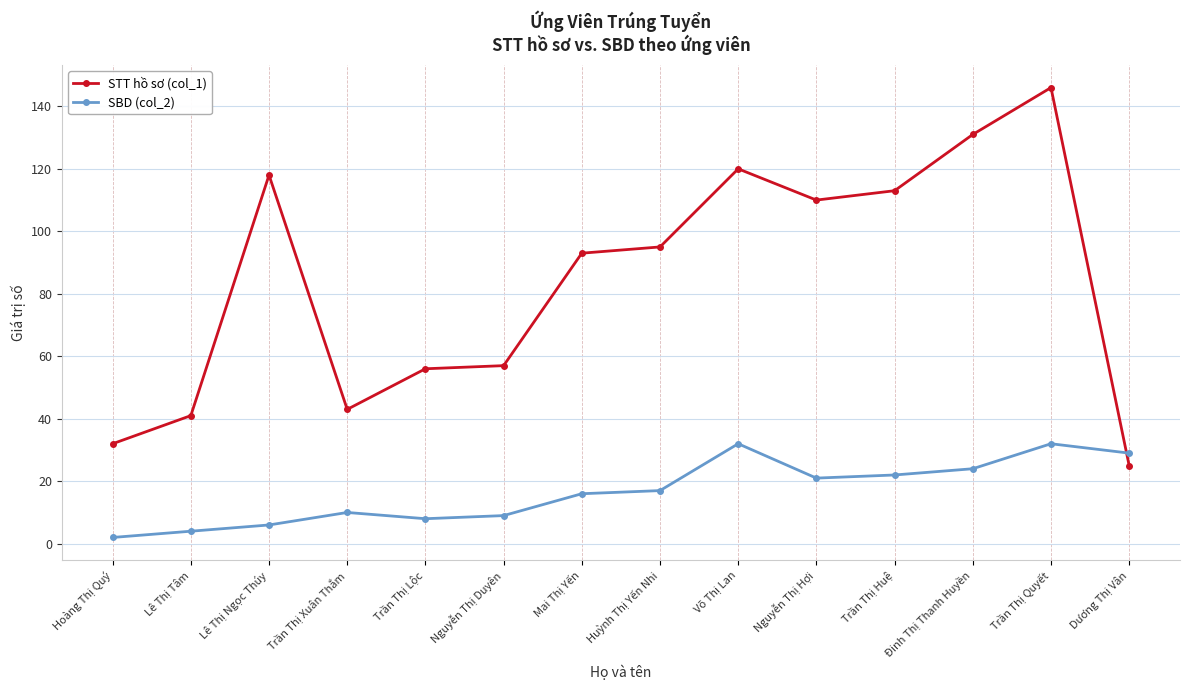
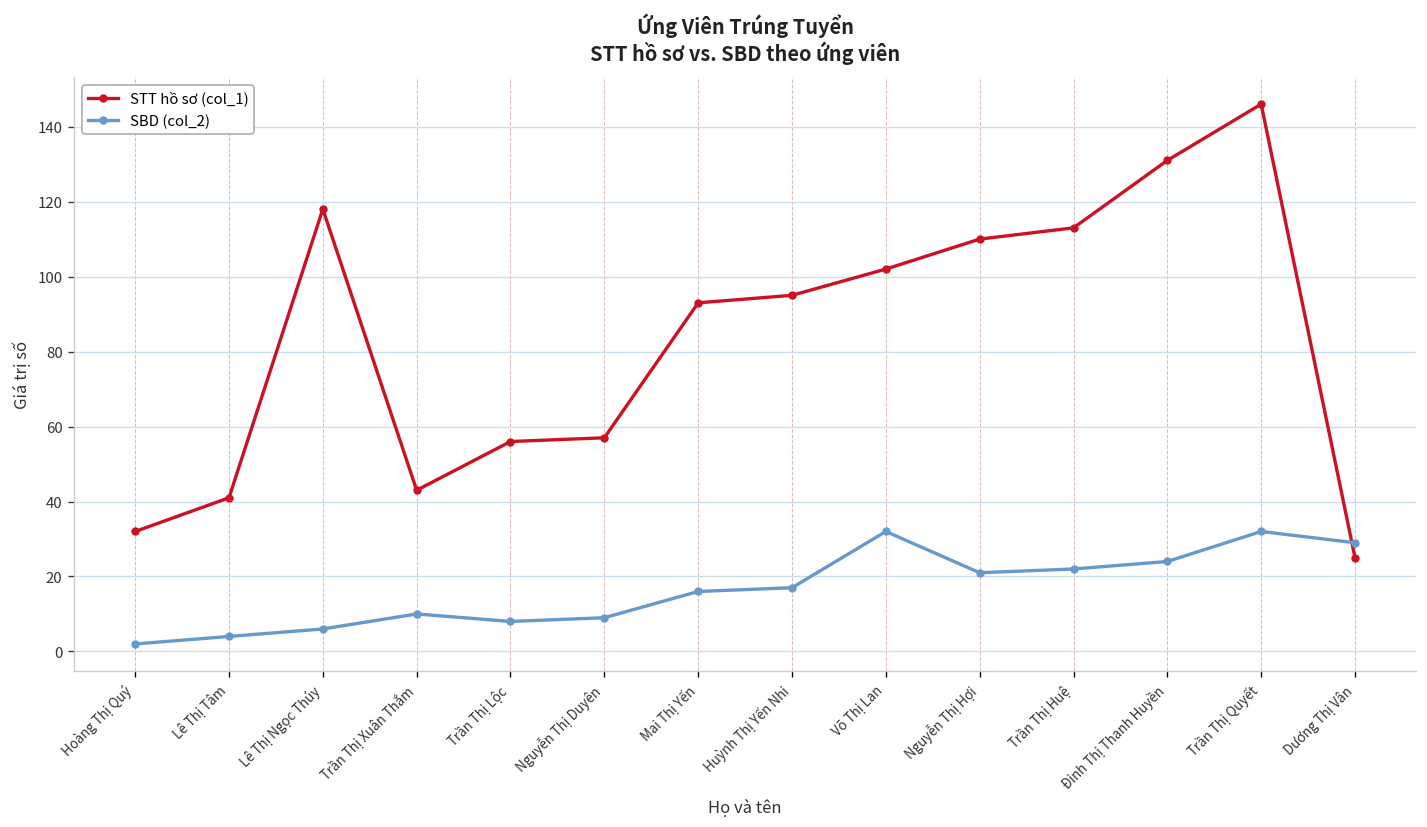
  {
    "STT hồ sơ (col_1)": {
      "Hoàng Thị Quý": 32,
      "Lê Thị Tâm": 41,
      "Lê Thị Ngọc Thúy": 118,
      "Trần Thị Xuân Thắm": 43,
      "Trần Thị Lộc": 56,
      "Nguyễn Thị Duyên": 57,
      "Mai Thị Yến": 93,
      "Huỳnh Thị Yến Nhi": 95,
-     "Võ Thị Lan": 120,
+     "Võ Thị Lan": 102,
      "Nguyễn Thị Hợi": 110,
      "Trần Thị Huệ": 113,
      "Đinh Thị Thanh Huyền": 131,
      "Trần Thị Quyết": 146,
      "Dương Thị Vân": 25
    },
    "SBD (col_2)": {
      "Hoàng Thị Quý": 2,
      "Lê Thị Tâm": 4,
      "Lê Thị Ngọc Thúy": 6,
      "Trần Thị Xuân Thắm": 10,
      "Trần Thị Lộc": 8,
      "Nguyễn Thị Duyên": 9,
      "Mai Thị Yến": 16,
      "Huỳnh Thị Yến Nhi": 17,
      "Võ Thị Lan": 32,
      "Nguyễn Thị Hợi": 21,
      "Trần Thị Huệ": 22,
      "Đinh Thị Thanh Huyền": 24,
      "Trần Thị Quyết": 32,
      "Dương Thị Vân": 29
    }
  }
